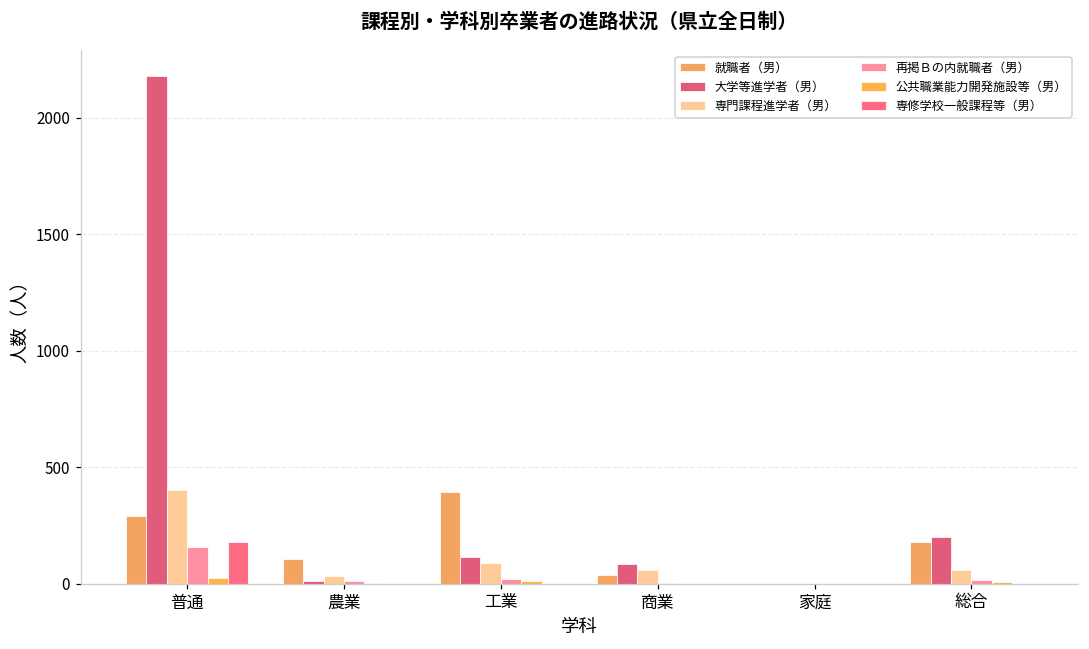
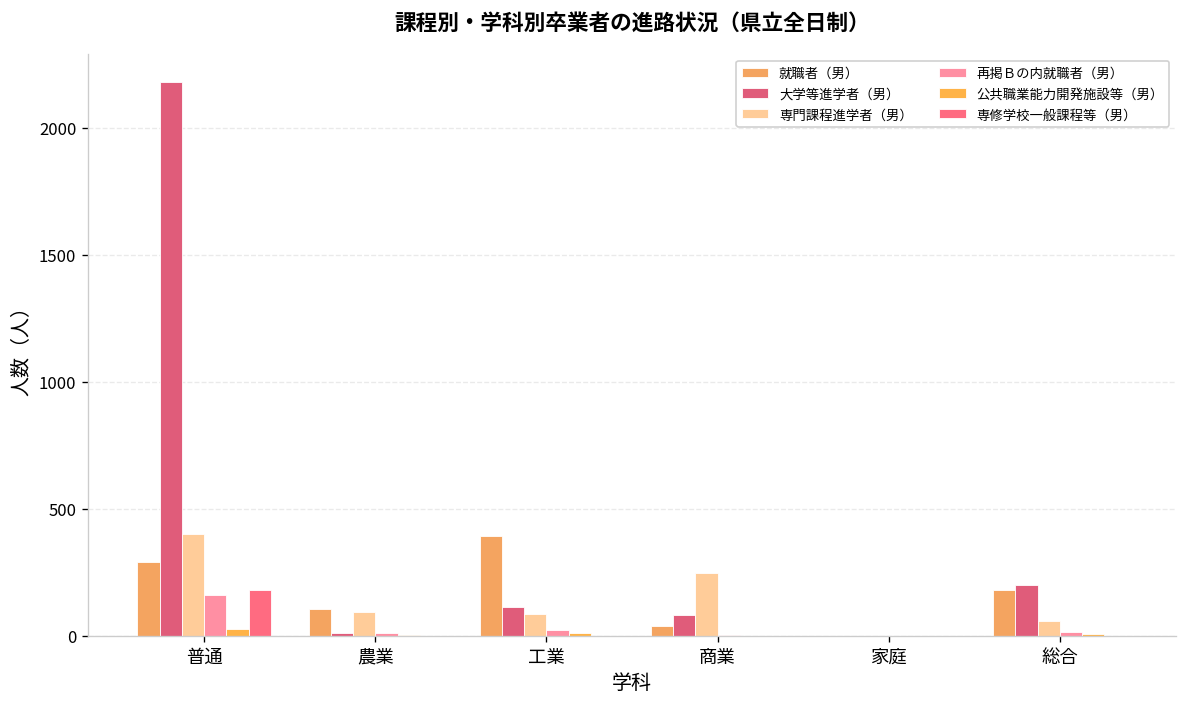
  {
    "専門課程進学者（男）": {
      "普通": 400,
-     "農業": 30,
+     "農業": 90,
      "工業": 90,
-     "商業": 60,
+     "商業": 250,
      "家庭": 0,
      "総合": 60
    }
  }
